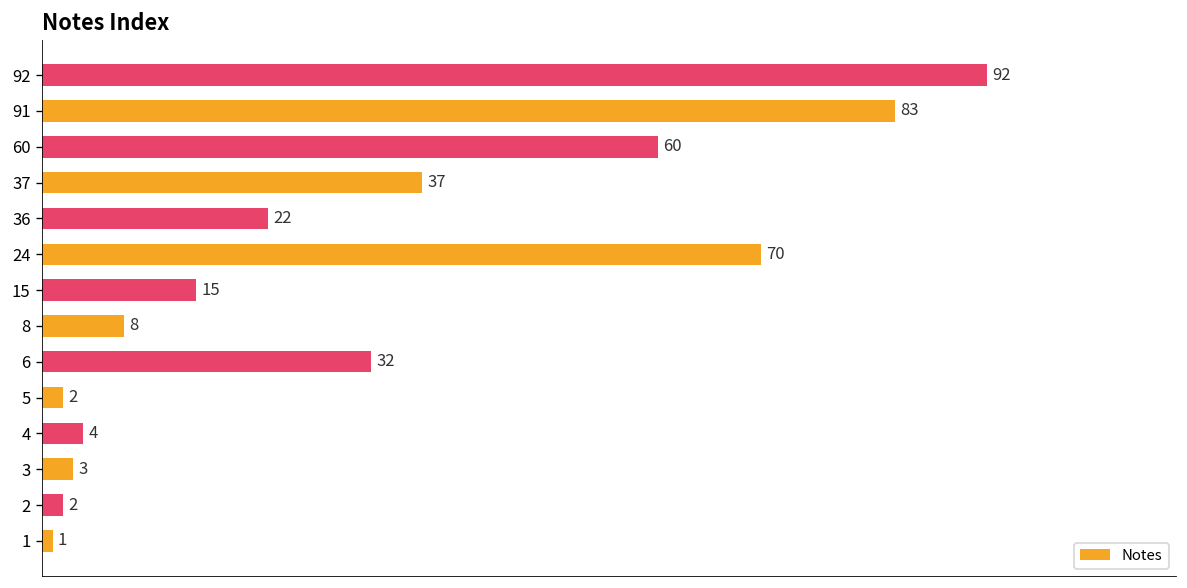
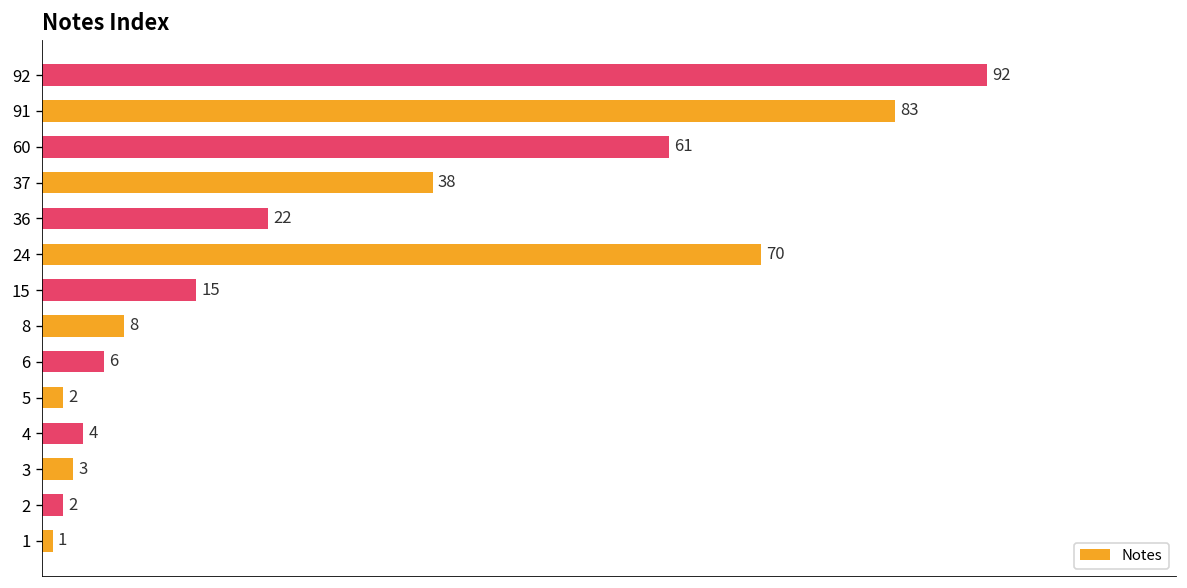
  {
    "92": 92,
    "91": 83,
-   "60": 60,
-   "37": 37,
+   "60": 61,
+   "37": 38,
    "36": 22,
    "24": 70,
    "15": 15,
    "8": 8,
-   "6": 32,
+   "6": 6,
    "5": 2,
    "4": 4,
    "3": 3,
    "2": 2,
    "1": 1
  }
